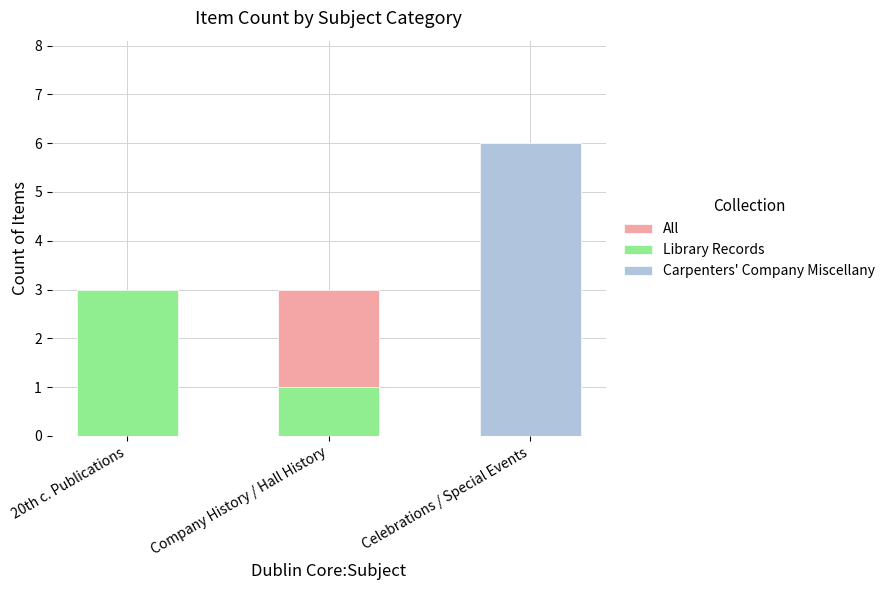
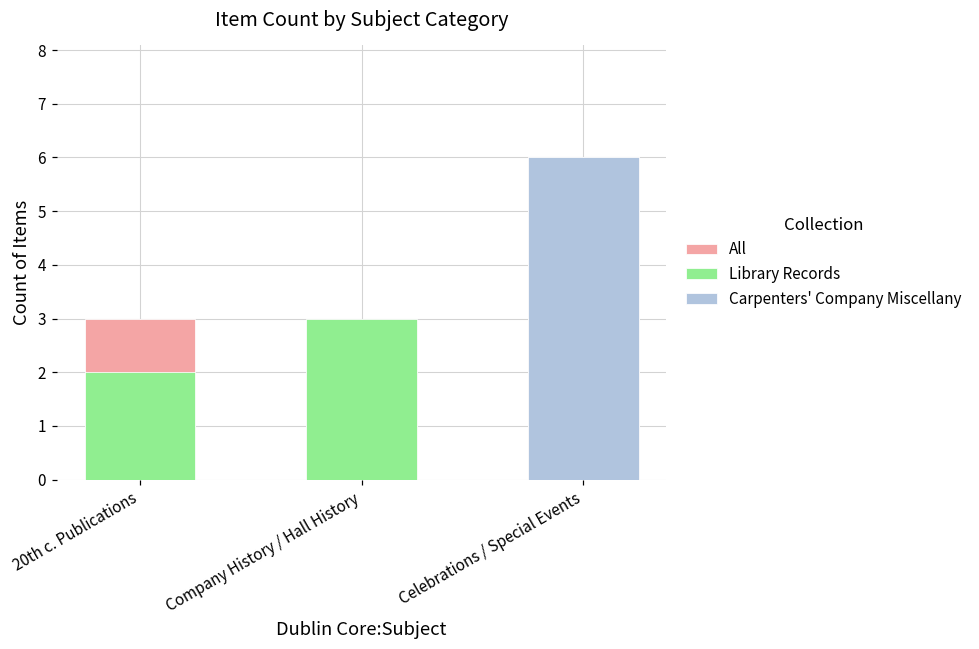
  {
    "All": {
-     "20th c. Publications": 2,
-     "Company History / Hall History": 3,
+     "20th c. Publications": 3,
+     "Company History / Hall History": 2,
      "Celebrations / Special Events": 6
    },
    "Library Records": {
-     "20th c. Publications": 3,
-     "Company History / Hall History": 1,
+     "20th c. Publications": 2,
+     "Company History / Hall History": 3,
      "Celebrations / Special Events": 0
    },
    "Carpenters' Company Miscellany": {
      "20th c. Publications": 0,
      "Company History / Hall History": 0,
      "Celebrations / Special Events": 6
    }
  }
